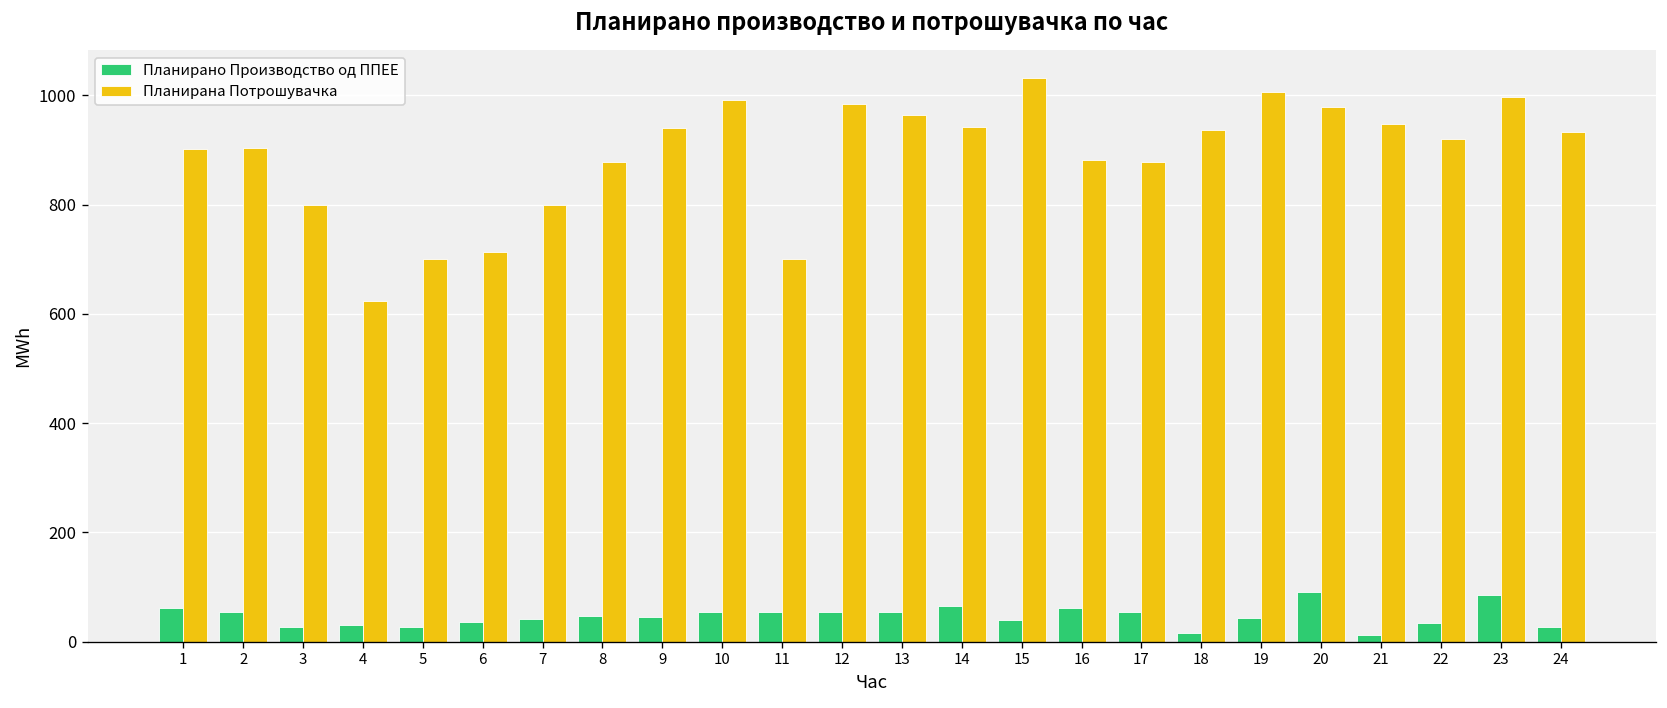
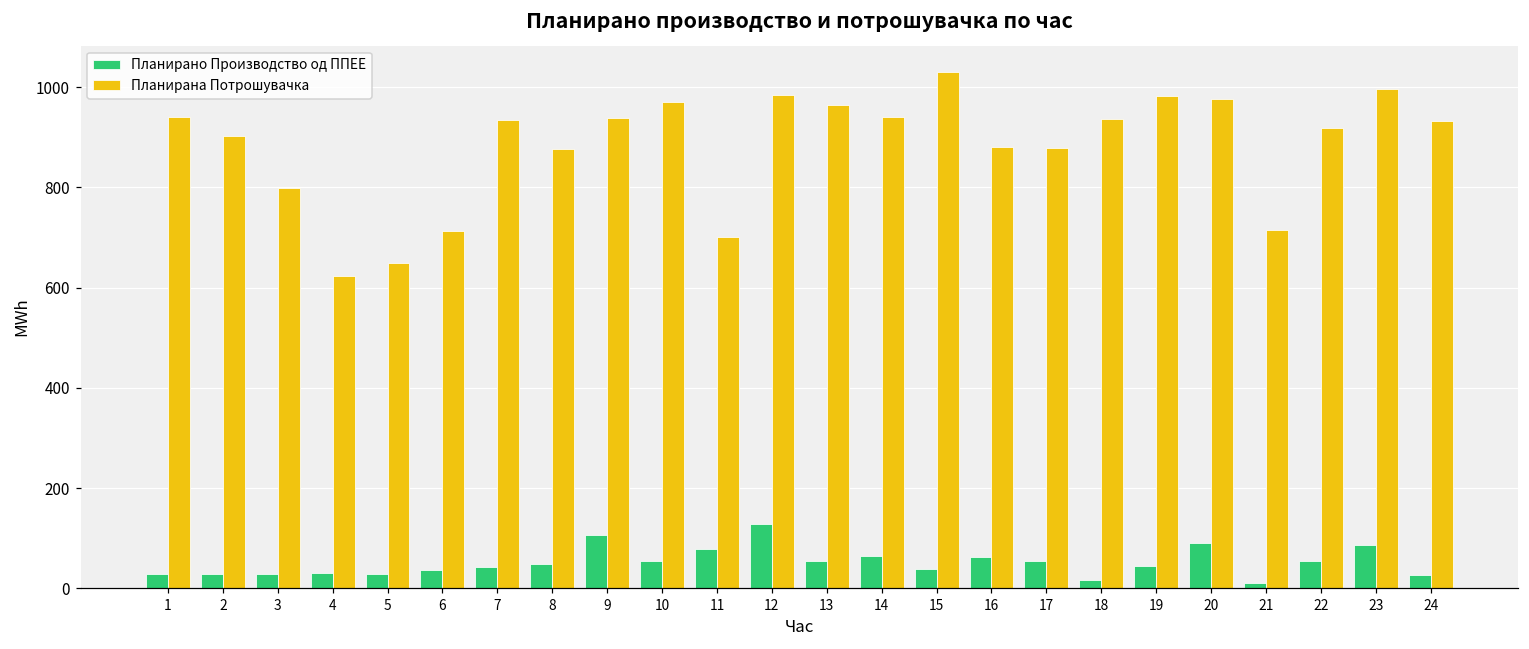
  {
    "Планирано Производство од ППЕЕ": {
-     "1": 60,
-     "2": 50,
+     "1": 30,
+     "2": 30,
      "3": 30,
      "4": 30,
      "5": 30,
      "6": 40,
      "7": 40,
      "8": 50,
-     "9": 50,
+     "9": 110,
      "10": 50,
-     "11": 50,
-     "12": 50,
+     "11": 80,
+     "12": 130,
      "13": 50,
      "14": 60,
      "15": 40,
      "16": 60,
      "17": 50,
      "18": 20,
      "19": 40,
      "20": 90,
      "21": 10,
-     "22": 30,
+     "22": 50,
      "23": 90,
      "24": 30
    },
    "Планирана Потрошувачка": {
-     "1": 900,
+     "1": 940,
      "2": 900,
      "3": 800,
      "4": 620,
-     "5": 700,
+     "5": 650,
      "6": 710,
-     "7": 800,
+     "7": 940,
      "8": 880,
      "9": 940,
-     "10": 990,
+     "10": 970,
      "11": 700,
      "12": 980,
      "13": 960,
      "14": 940,
      "15": 1030,
      "16": 880,
      "17": 880,
      "18": 940,
-     "19": 1010,
+     "19": 980,
      "20": 980,
-     "21": 950,
+     "21": 720,
      "22": 920,
      "23": 1000,
      "24": 930
    }
  }
